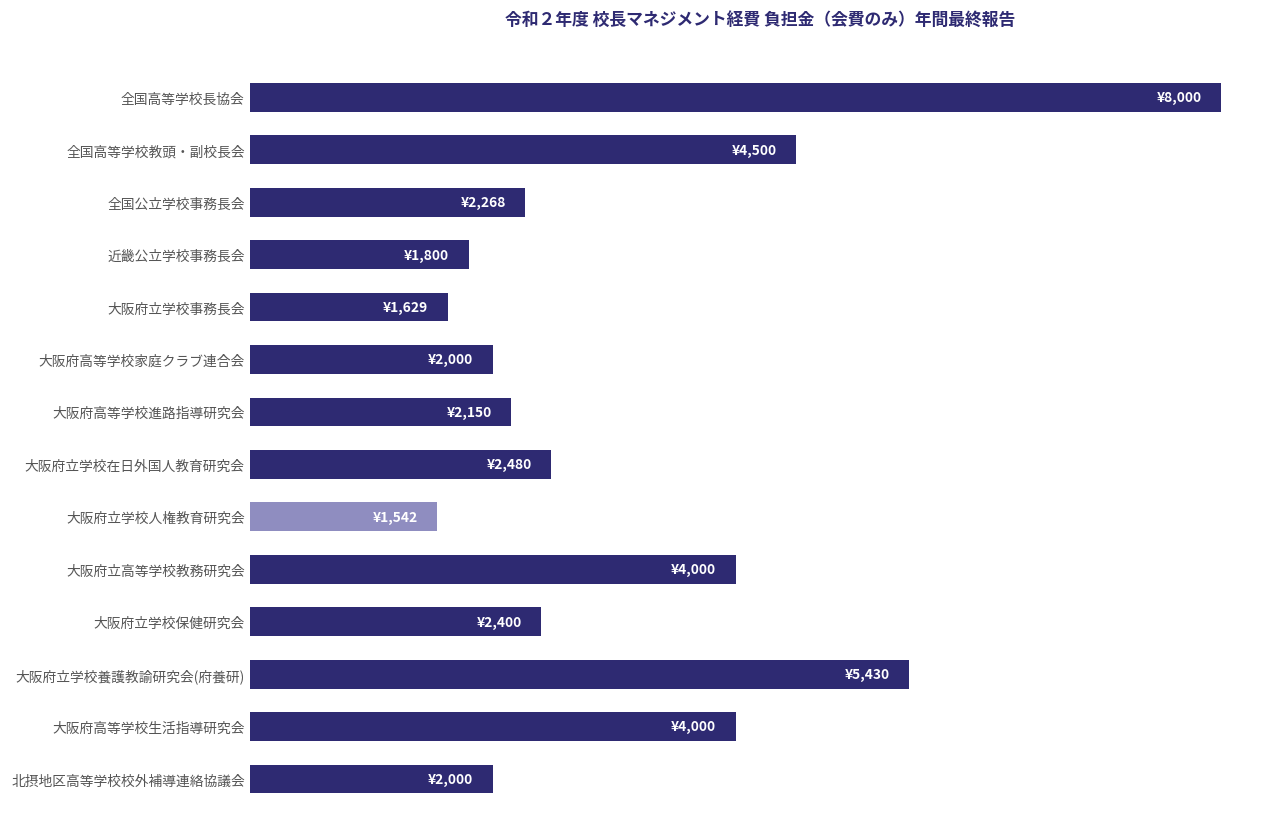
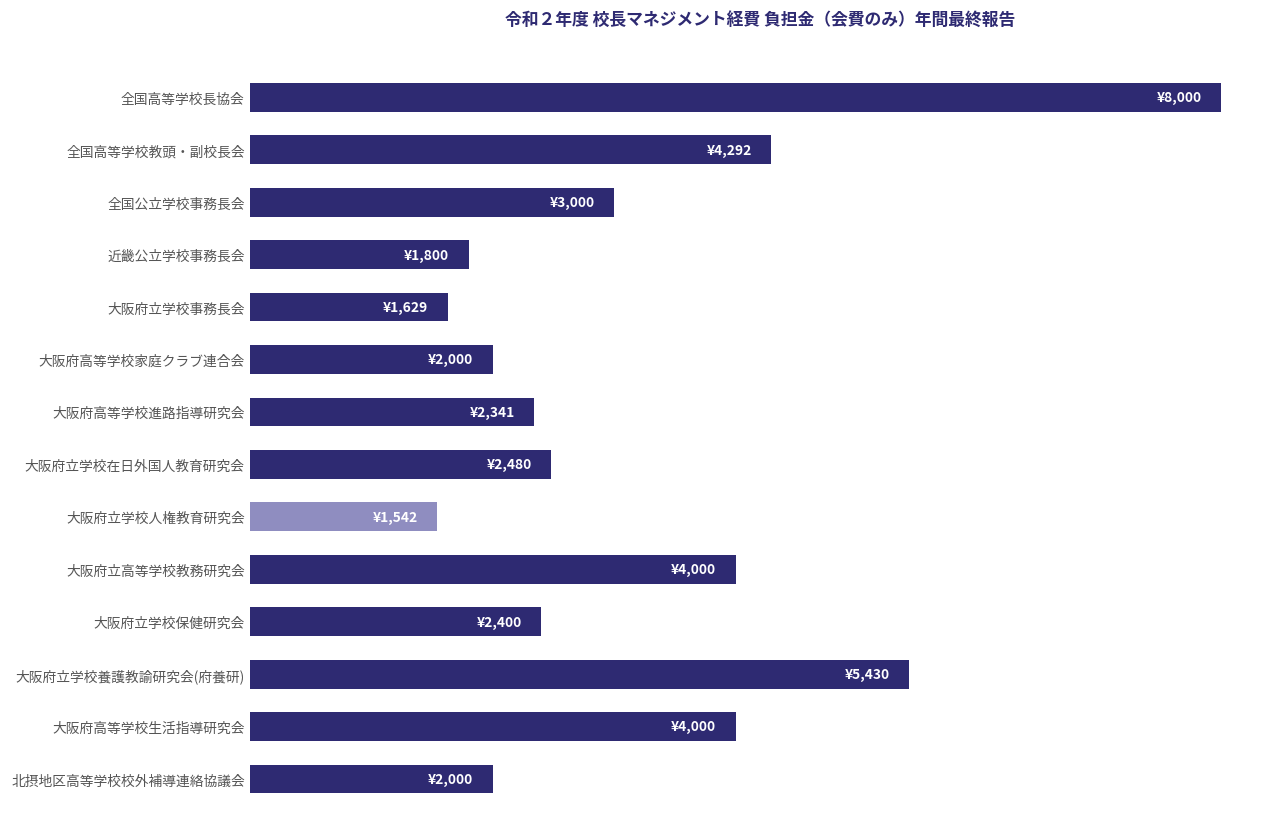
  {
    "全国高等学校長協会": "¥8,000",
-   "全国高等学校教頭・副校長会": "¥4,500",
-   "全国公立学校事務長会": "¥2,268",
+   "全国高等学校教頭・副校長会": "¥4,292",
+   "全国公立学校事務長会": "¥3,000",
    "近畿公立学校事務長会": "¥1,800",
    "大阪府立学校事務長会": "¥1,629",
    "大阪府高等学校家庭クラブ連合会": "¥2,000",
-   "大阪府高等学校進路指導研究会": "¥2,150",
+   "大阪府高等学校進路指導研究会": "¥2,341",
    "大阪府立学校在日外国人教育研究会": "¥2,480",
    "大阪府立学校人権教育研究会": "¥1,542",
    "大阪府立高等学校教務研究会": "¥4,000",
    "大阪府立学校保健研究会": "¥2,400",
    "大阪府立学校養護教諭研究会(府養研)": "¥5,430",
    "大阪府高等学校生活指導研究会": "¥4,000",
    "北摂地区高等学校校外補導連絡協議会": "¥2,000"
  }
